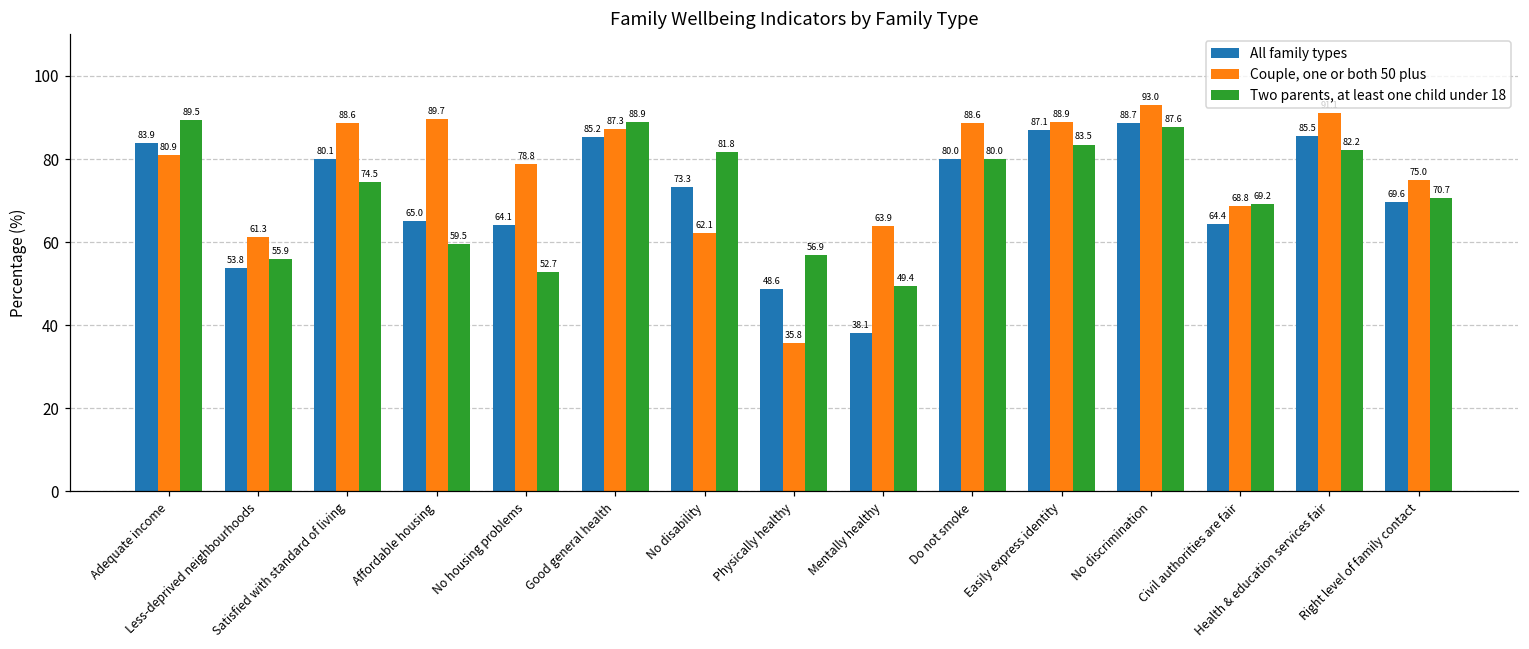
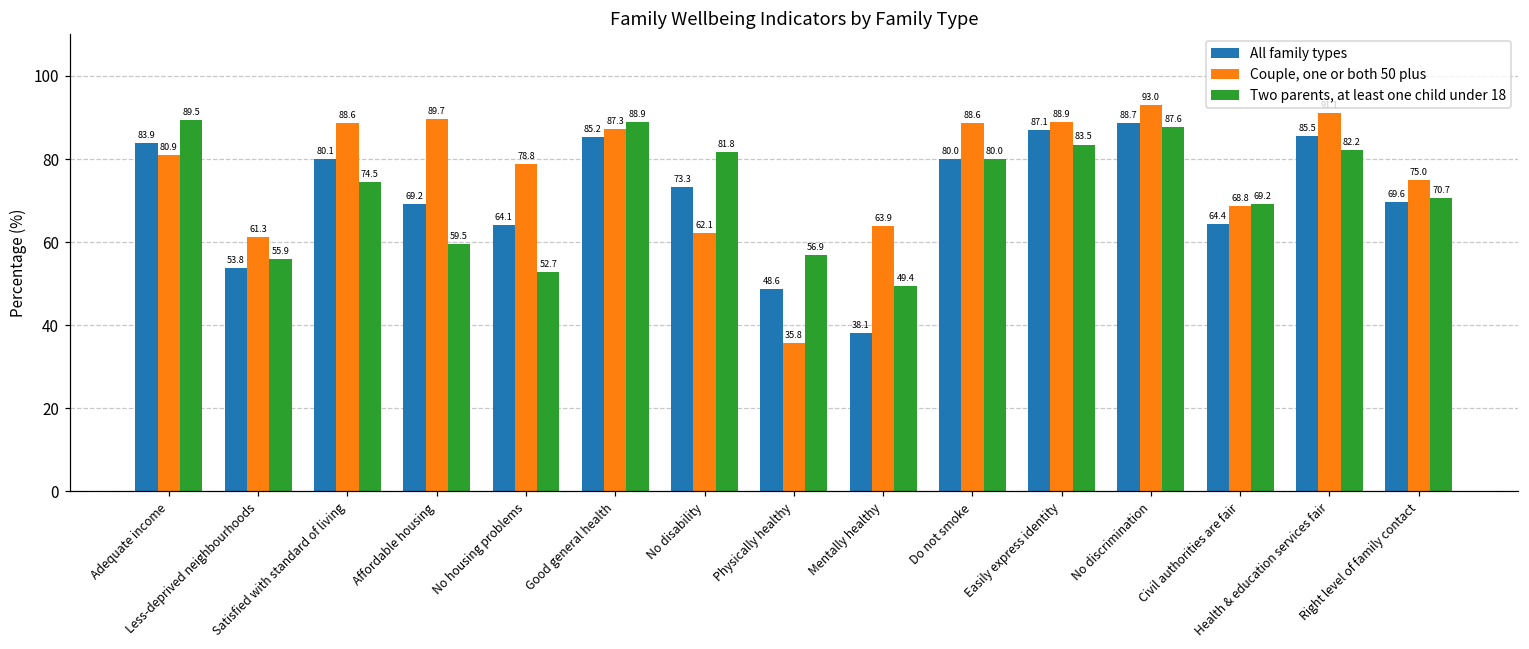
  {
    "All family types": {
      "Adequate income": 83.9,
      "Less-deprived neighbourhoods": 53.8,
      "Satisfied with standard of living": 80.1,
-     "Affordable housing": 65.0,
+     "Affordable housing": 69.2,
      "No housing problems": 64.1,
      "Good general health": 85.2,
      "No disability": 73.3,
      "Physically healthy": 48.6,
      "Mentally healthy": 38.1,
      "Do not smoke": 80.0,
      "Easily express identity": 87.1,
      "No discrimination": 88.7,
      "Civil authorities are fair": 64.4,
      "Health & education services fair": 85.5,
      "Right level of family contact": 69.6
    },
    "Couple, one or both 50 plus": {
      "Adequate income": 80.9,
      "Less-deprived neighbourhoods": 61.3,
      "Satisfied with standard of living": 88.6,
      "Affordable housing": 89.7,
      "No housing problems": 78.8,
      "Good general health": 87.3,
      "No disability": 62.1,
      "Physically healthy": 35.8,
      "Mentally healthy": 63.9,
      "Do not smoke": 88.6,
      "Easily express identity": 88.9,
      "No discrimination": 93.0,
      "Civil authorities are fair": 68.8,
      "Right level of family contact": 75.0
    },
    "Two parents, at least one child under 18": {
      "Adequate income": 89.5,
      "Less-deprived neighbourhoods": 55.9,
      "Satisfied with standard of living": 74.5,
      "Affordable housing": 59.5,
      "No housing problems": 52.7,
      "Good general health": 88.9,
      "No disability": 81.8,
      "Physically healthy": 56.9,
      "Mentally healthy": 49.4,
      "Do not smoke": 80.0,
      "Easily express identity": 83.5,
      "No discrimination": 87.6,
      "Civil authorities are fair": 69.2,
      "Health & education services fair": 82.2,
      "Right level of family contact": 70.7
    }
  }
